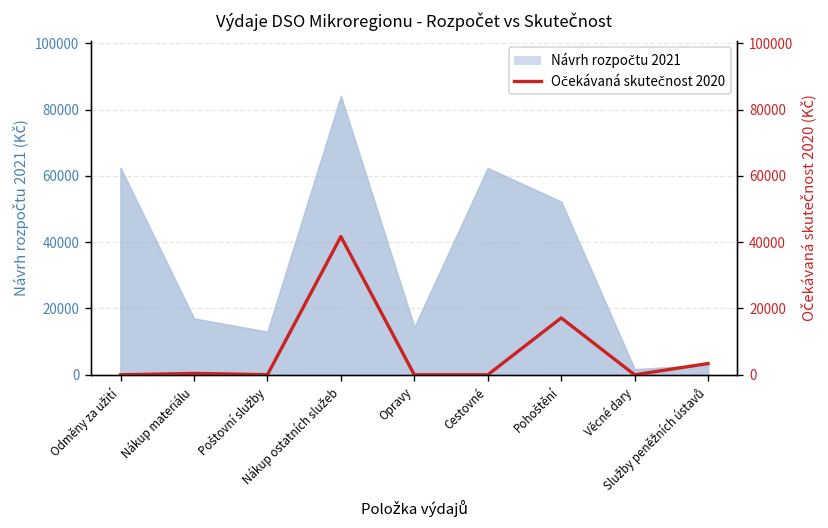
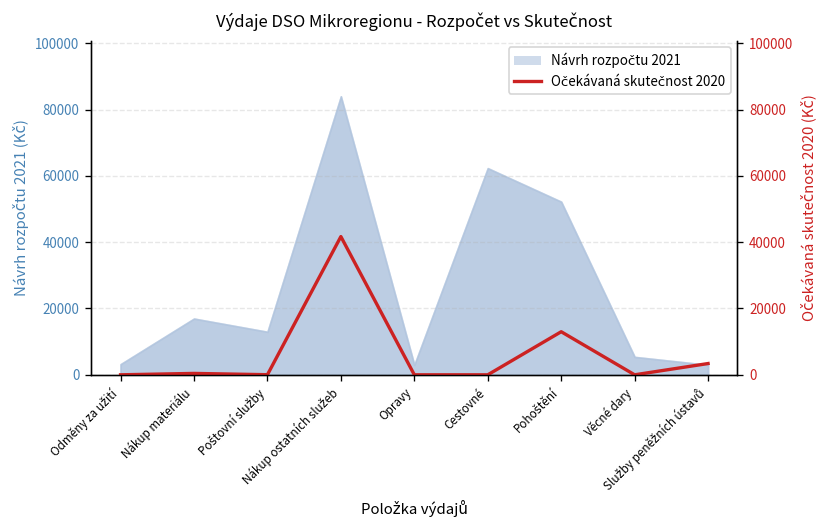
  {
    "Návrh rozpočtu 2021": {
-     "Odměny za užití": 62000,
+     "Odměny za užití": 3000,
      "Nákup materiálu": 17000,
      "Poštovní služby": 13000,
      "Nákup ostatních služeb": 84000,
-     "Opravy": 14000,
+     "Opravy": 3000,
      "Cestovné": 62000,
      "Pohoštění": 52000,
-     "Věcné dary": 2000,
+     "Věcné dary": 5000,
      "Služby peněžních ústavů": 3000
    },
    "Očekávaná skutečnost 2020": {
      "Odměny za užití": 0,
      "Nákup materiálu": 0,
      "Poštovní služby": 0,
      "Nákup ostatních služeb": 42000,
      "Opravy": 0,
      "Cestovné": 0,
-     "Pohoštění": 17000,
+     "Pohoštění": 13000,
      "Věcné dary": 0,
      "Služby peněžních ústavů": 3000
    }
  }
